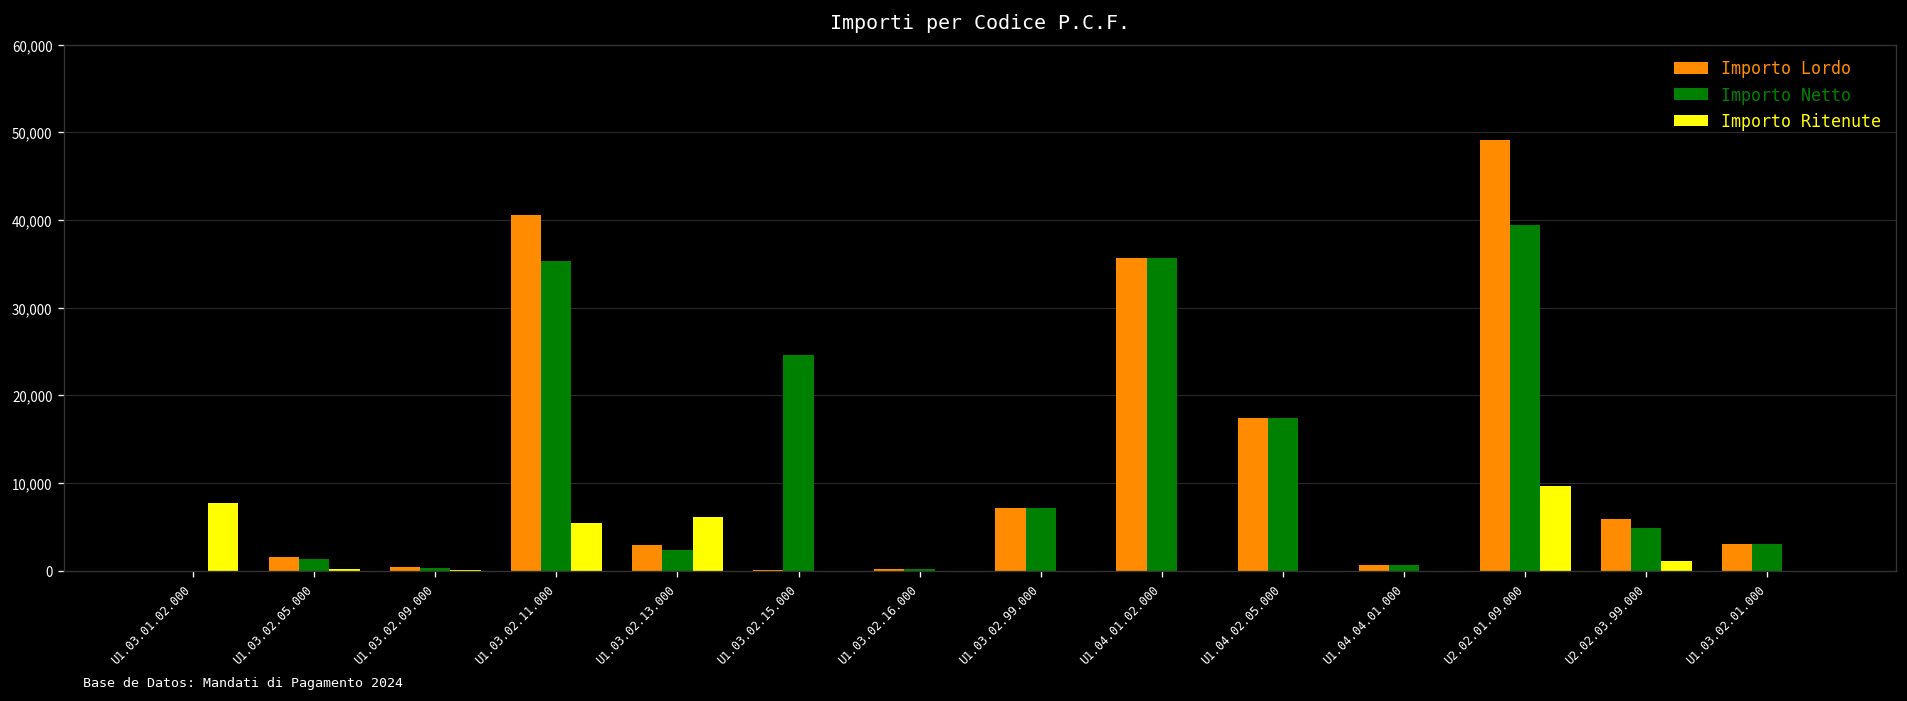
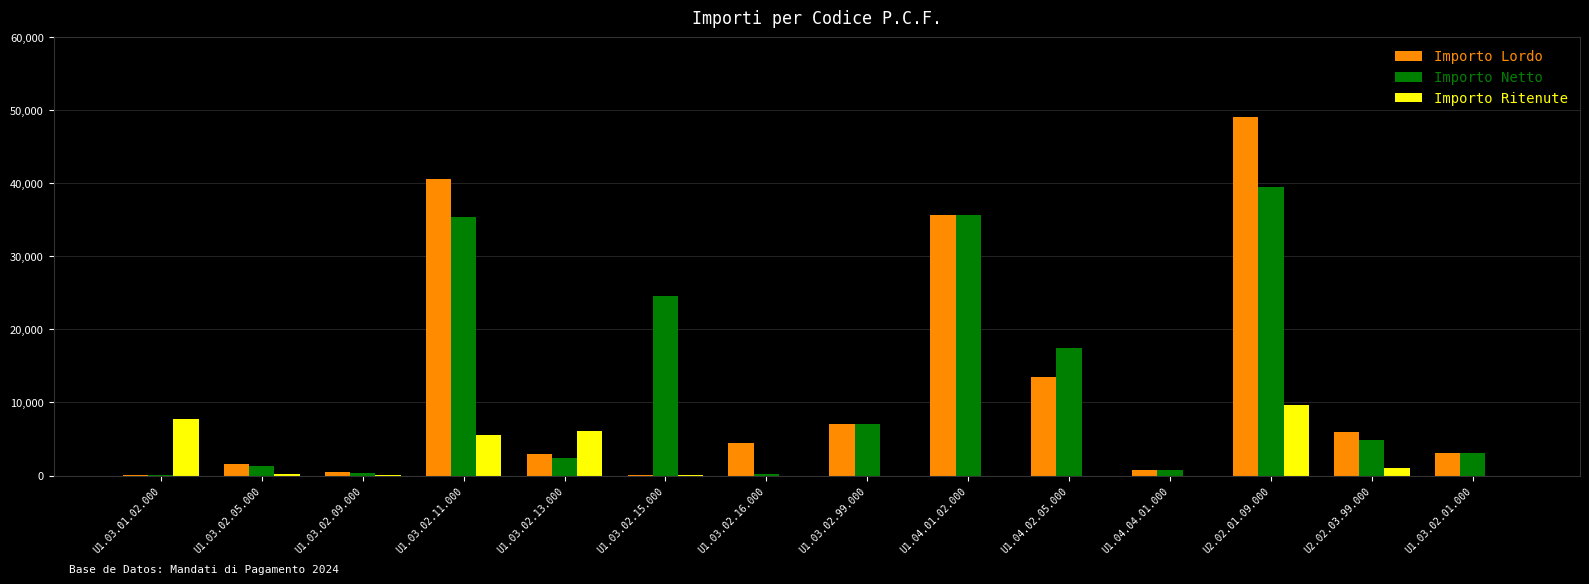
  {
    "Importo Lordo": {
      "U1.03.02.05.000": "2,000",
      "U1.03.02.09.000": "0",
      "U1.03.02.11.000": "41,000",
      "U1.03.02.13.000": "3,000",
-     "U1.03.02.16.000": "0",
+     "U1.03.02.16.000": "4,000",
      "U1.03.02.99.000": "7,000",
      "U1.04.01.02.000": "36,000",
-     "U1.04.02.05.000": "17,000",
+     "U1.04.02.05.000": "14,000",
      "U1.04.04.01.000": "1,000",
      "U2.02.01.09.000": "49,000",
      "U2.02.03.99.000": "6,000",
      "U1.03.02.01.000": "3,000"
    },
    "Importo Netto": {
      "U1.03.02.05.000": "1,000",
      "U1.03.02.09.000": "0",
      "U1.03.02.11.000": "35,000",
      "U1.03.02.13.000": "2,000",
      "U1.03.02.15.000": "25,000",
      "U1.03.02.99.000": "7,000",
      "U1.04.01.02.000": "36,000",
      "U1.04.02.05.000": "17,000",
      "U1.04.04.01.000": "1,000",
      "U2.02.01.09.000": "39,000",
      "U2.02.03.99.000": "5,000",
      "U1.03.02.01.000": "3,000"
    },
    "Importo Ritenute": {
      "U1.03.01.02.000": "8,000",
      "U1.03.02.11.000": "6,000",
      "U1.03.02.13.000": "6,000",
      "U1.03.02.16.000": "0",
      "U1.03.02.99.000": "0",
      "U1.04.01.02.000": "0",
      "U1.04.02.05.000": "0",
      "U1.04.04.01.000": "0",
      "U2.02.01.09.000": "10,000",
      "U2.02.03.99.000": "1,000",
      "U1.03.02.01.000": "0"
    }
  }
